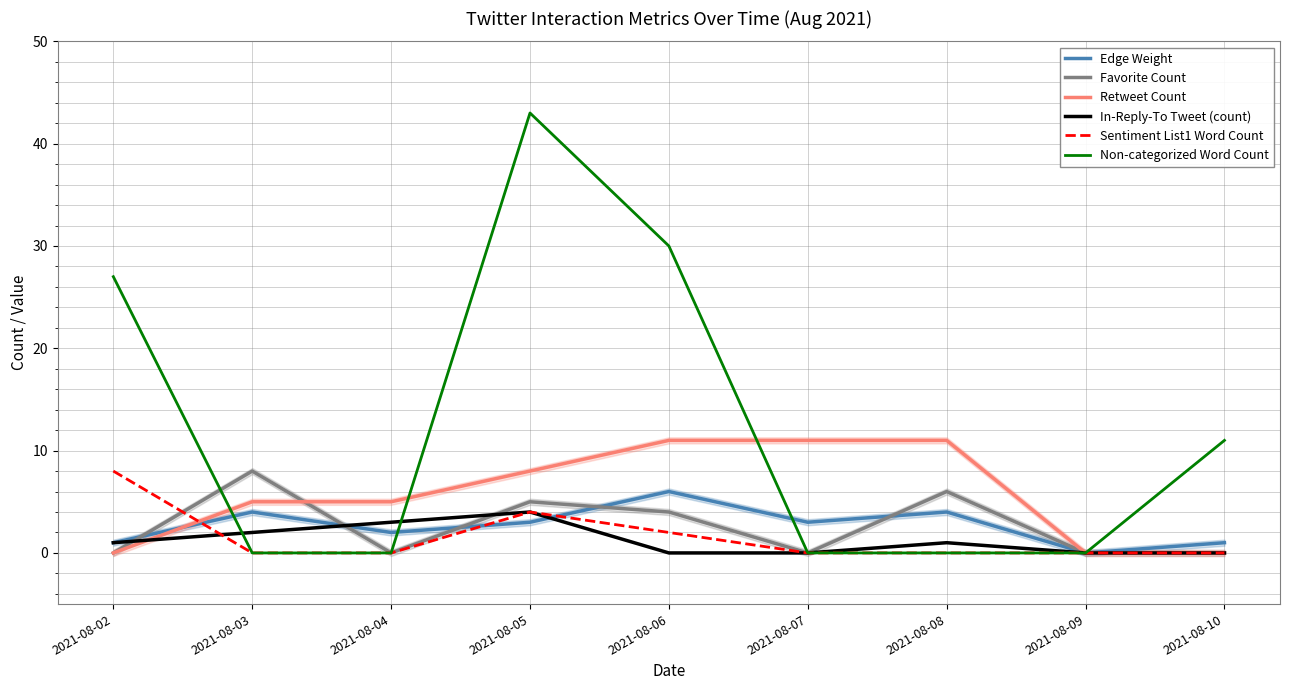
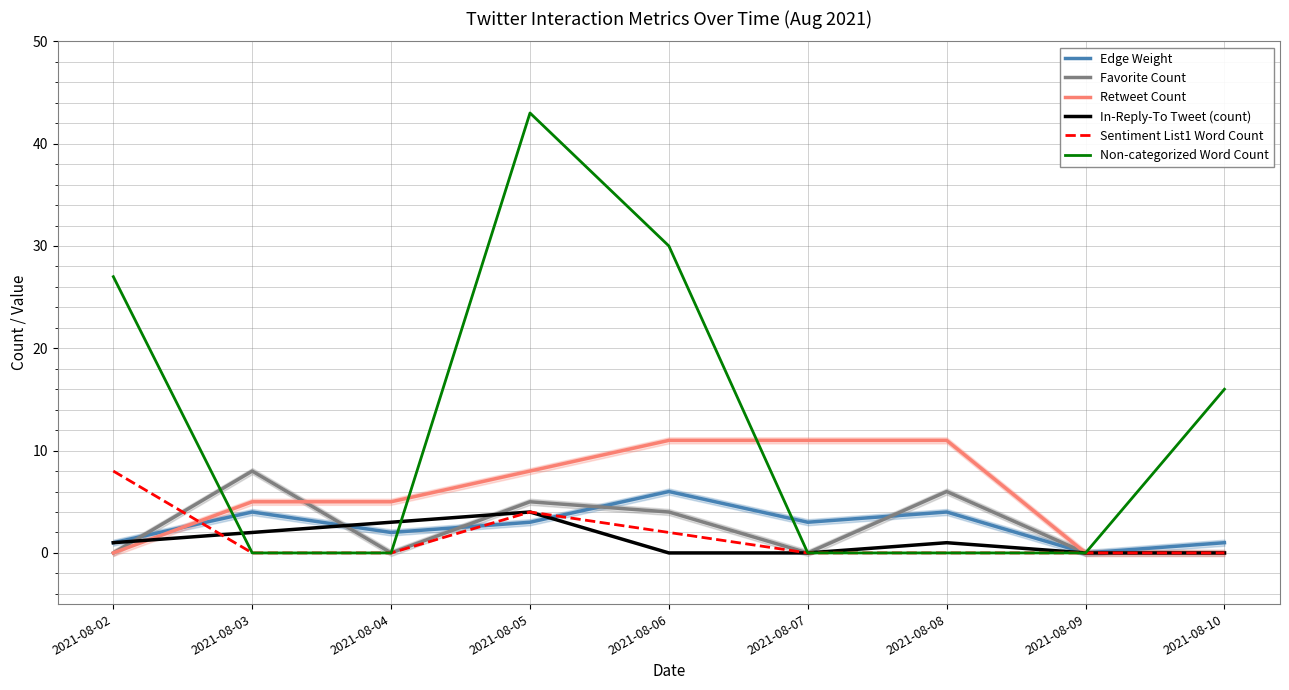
  {
    "In-Reply-To Tweet (count)": {
      "2021-08-03": 2,
      "2021-08-04": 3,
      "2021-08-06": 0,
      "2021-08-08": 1
    },
    "Sentiment List1 Word Count": {
      "2021-08-02": 8,
      "2021-08-06": 2
    },
    "Non-categorized Word Count": {
      "2021-08-02": 27,
      "2021-08-05": 43,
      "2021-08-06": 30,
-     "2021-08-10": 11
+     "2021-08-10": 16
    }
  }
